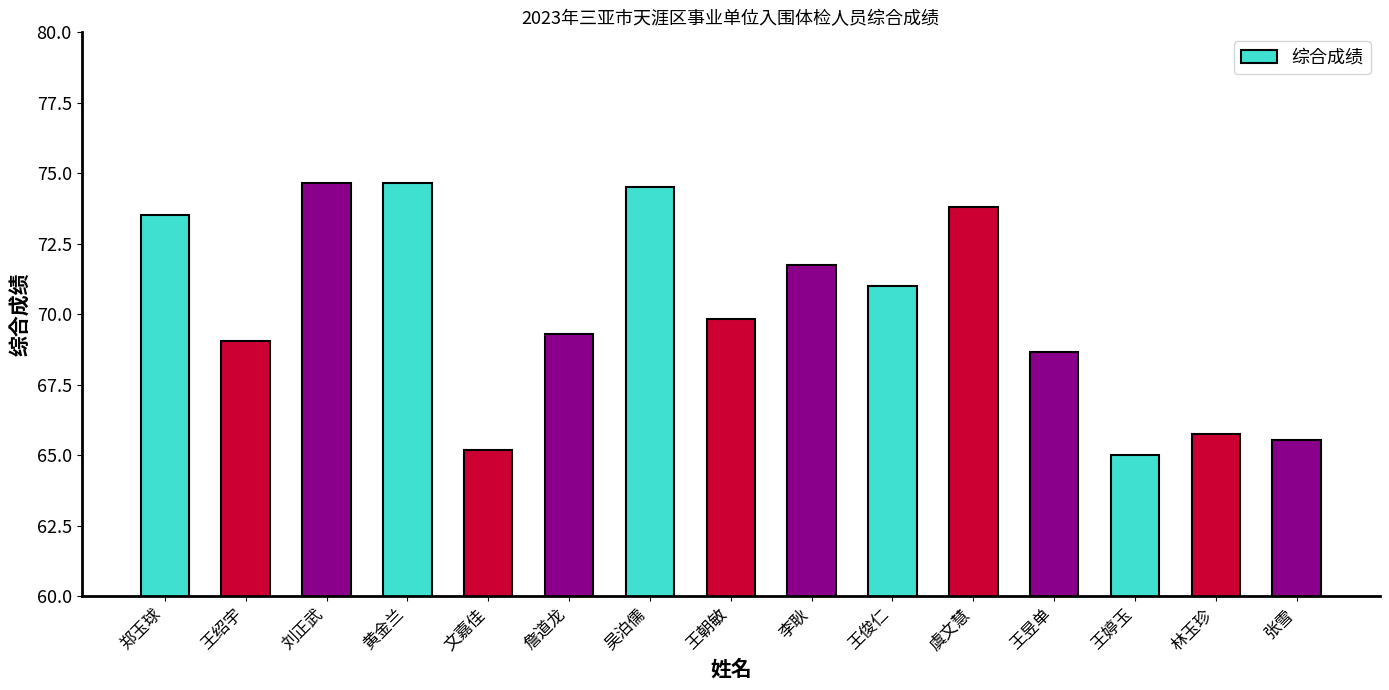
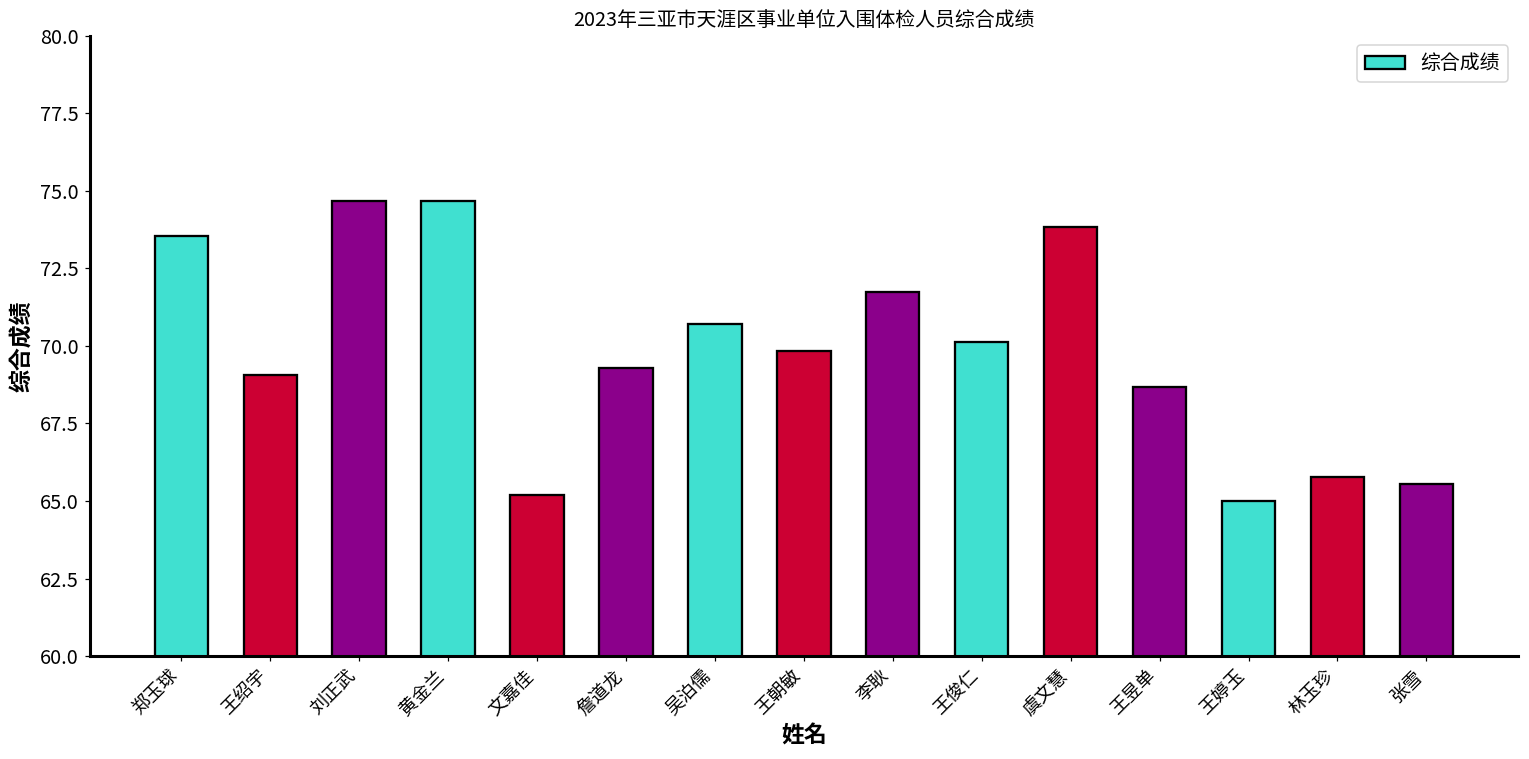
  {
    "郑玉球": 73.5,
    "王绍宇": 69.1,
    "刘正武": 74.7,
    "黄金兰": 74.7,
    "文嘉佳": 65.2,
    "詹道龙": 69.3,
-   "吴泊儒": 74.5,
+   "吴泊儒": 70.7,
    "王朝敏": 69.8,
    "李耿": 71.7,
-   "王俊仁": 71.0,
+   "王俊仁": 70.1,
    "虞文慧": 73.8,
    "王昱单": 68.7,
    "王婷玉": 65.0,
    "林玉珍": 65.8,
    "张雪": 65.6
  }
